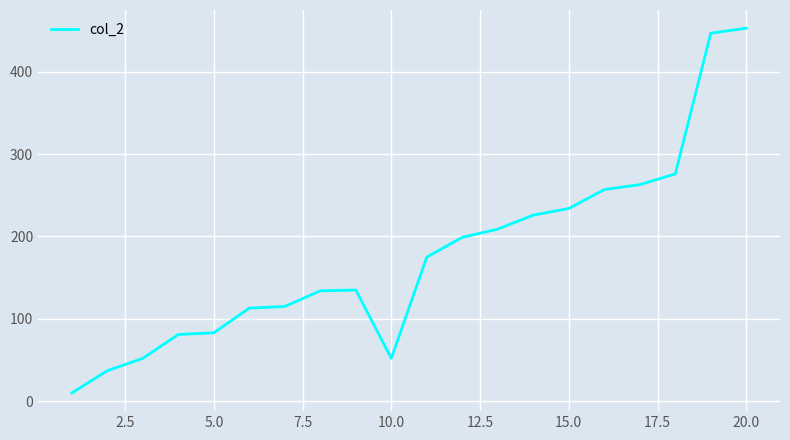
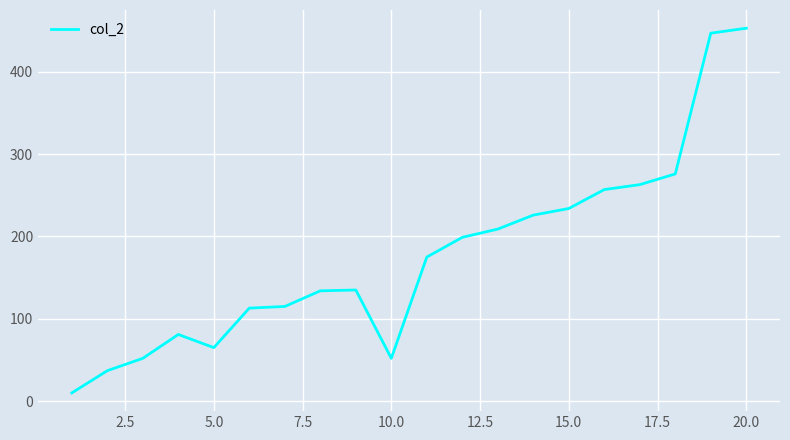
  {
-   "5.0": 80,
+   "5.0": 70,
    "10.0": 50,
    "15.0": 230,
    "20.0": 450
  }
